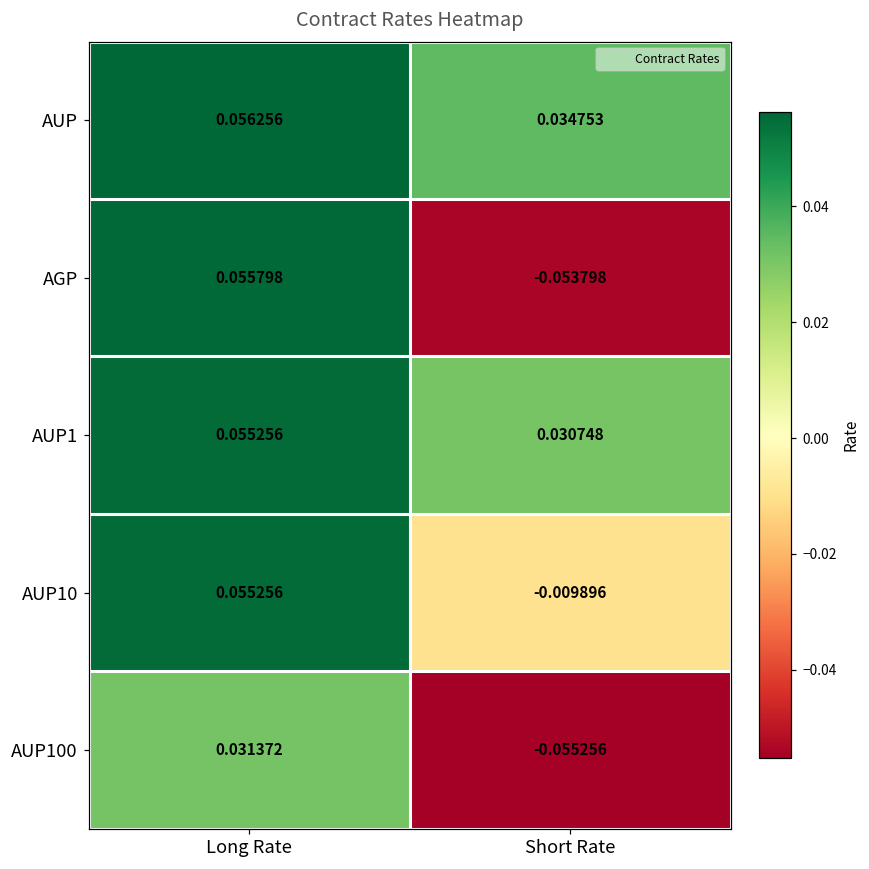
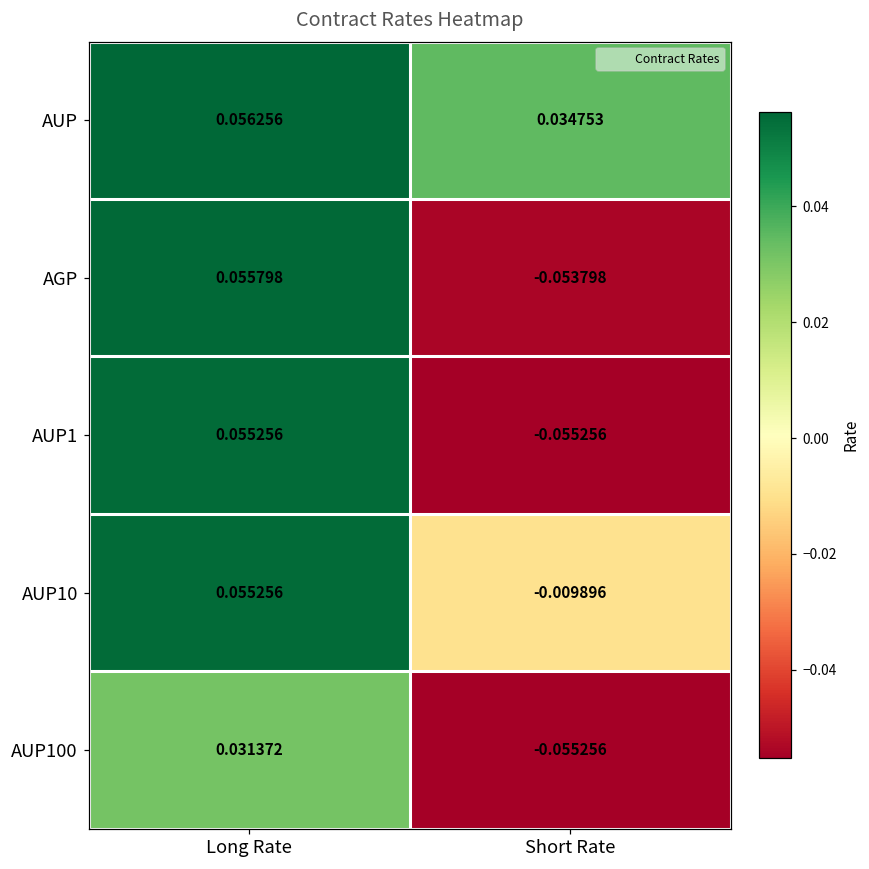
  {
    "AUP": {
      "Long Rate": 0.056256,
      "Short Rate": 0.034753
    },
    "AGP": {
      "Long Rate": 0.055798,
      "Short Rate": -0.053798
    },
    "AUP1": {
      "Long Rate": 0.055256,
-     "Short Rate": 0.030748
+     "Short Rate": -0.055256
    },
    "AUP10": {
      "Long Rate": 0.055256,
      "Short Rate": -0.009896
    },
    "AUP100": {
      "Long Rate": 0.031372,
      "Short Rate": -0.055256
    }
  }
